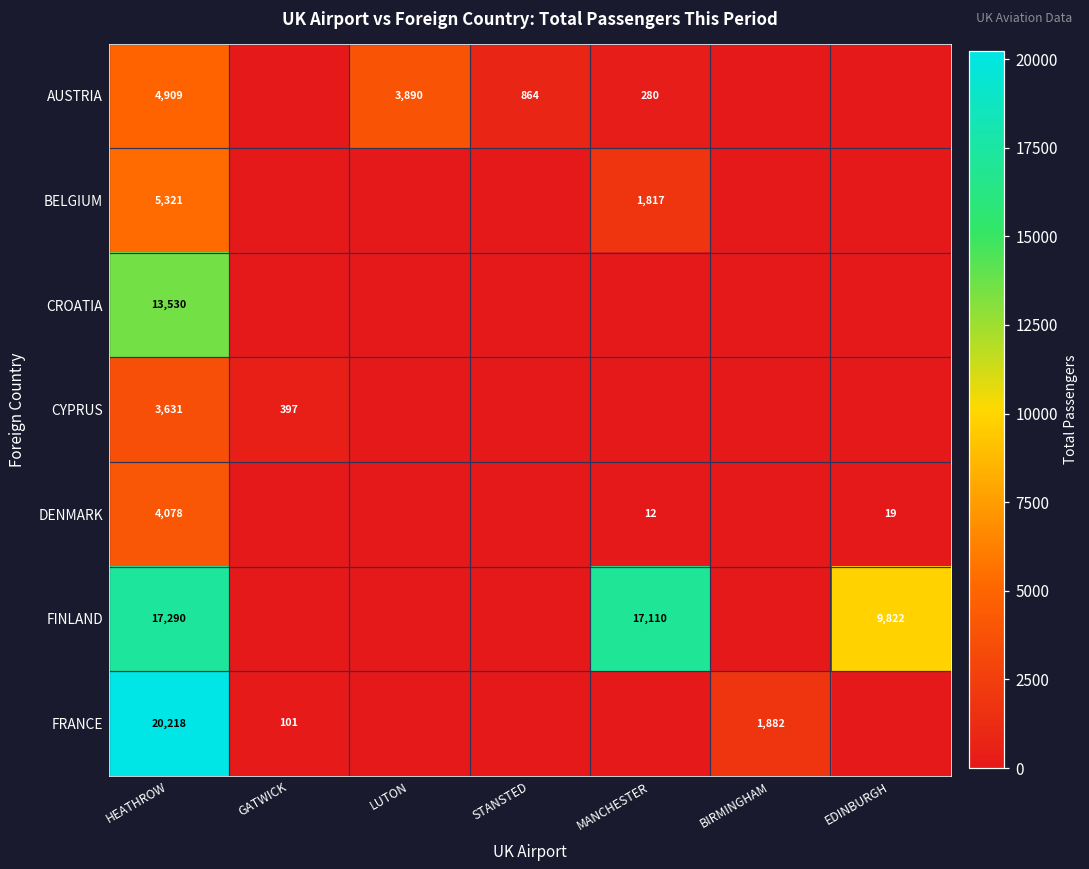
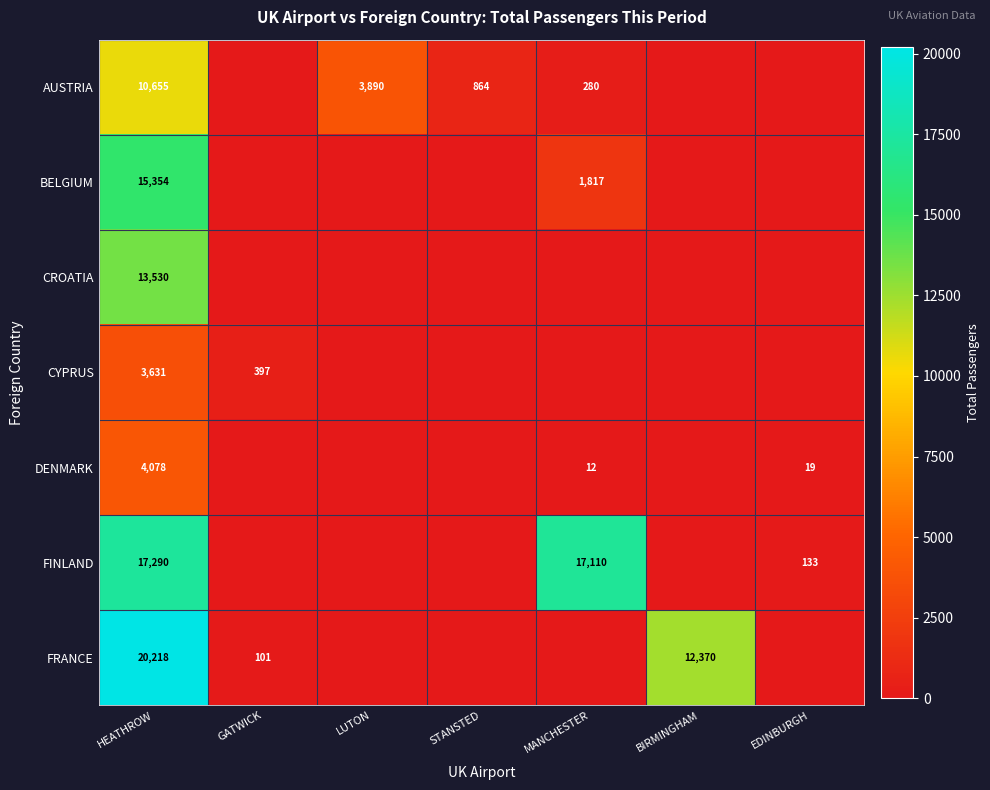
  {
    "AUSTRIA": {
-     "HEATHROW": "4,909",
+     "HEATHROW": "10,655",
      "LUTON": "3,890",
      "STANSTED": "864",
      "MANCHESTER": "280"
    },
    "BELGIUM": {
-     "HEATHROW": "5,321",
+     "HEATHROW": "15,354",
      "MANCHESTER": "1,817"
    },
    "CROATIA": {
      "HEATHROW": "13,530"
    },
    "CYPRUS": {
      "HEATHROW": "3,631",
      "GATWICK": "397"
    },
    "DENMARK": {
      "HEATHROW": "4,078",
      "MANCHESTER": "12",
      "EDINBURGH": "19"
    },
    "FINLAND": {
      "HEATHROW": "17,290",
      "MANCHESTER": "17,110",
-     "EDINBURGH": "9,822"
+     "EDINBURGH": "133"
    },
    "FRANCE": {
      "HEATHROW": "20,218",
      "GATWICK": "101",
-     "BIRMINGHAM": "1,882"
+     "BIRMINGHAM": "12,370"
    }
  }
